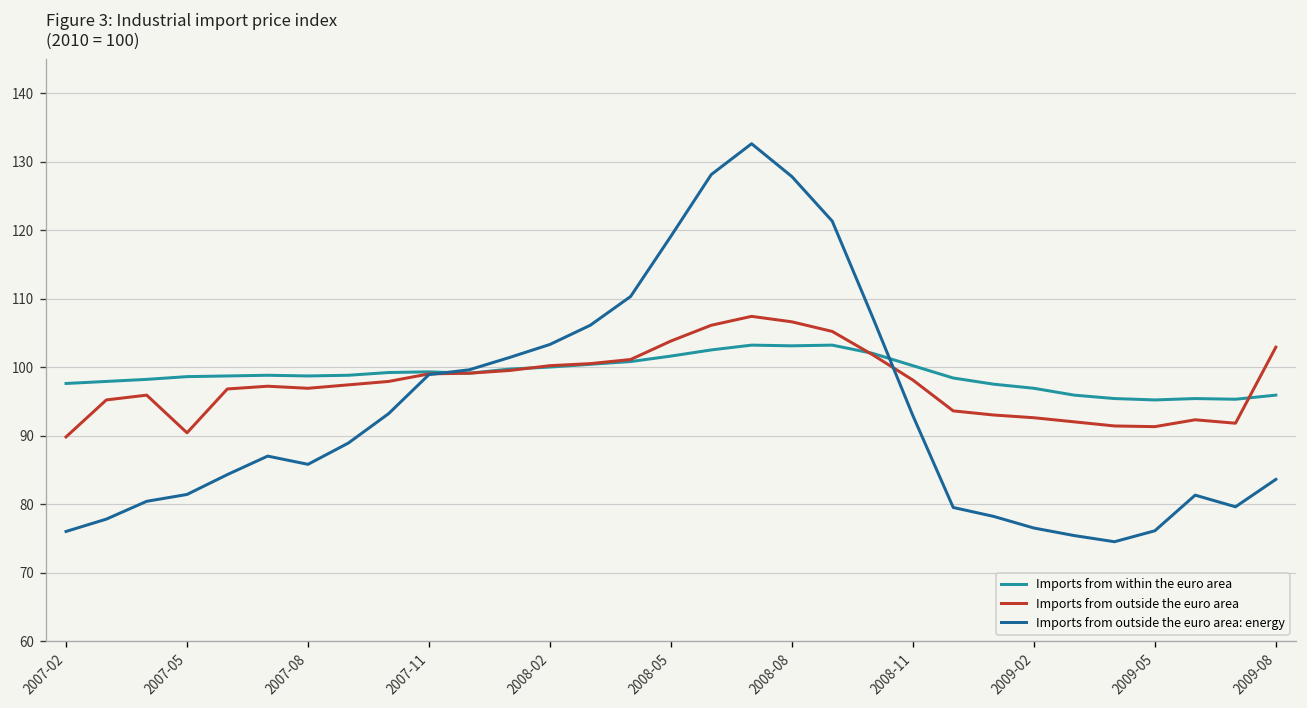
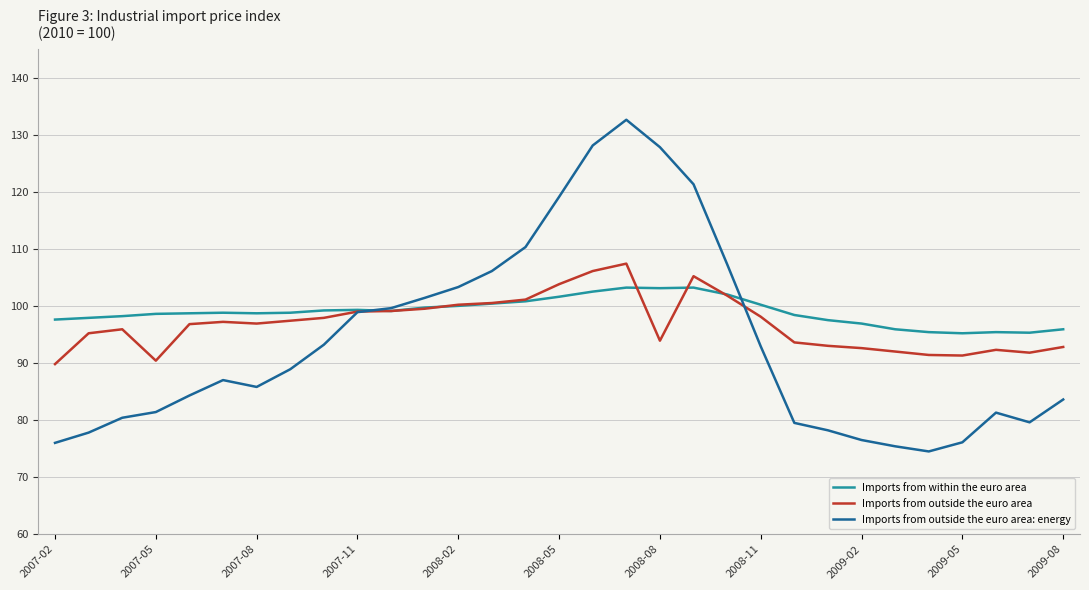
  {
    "Imports from outside the euro area": {
      "2007-02": 90,
      "2007-05": 90,
      "2007-08": 97,
      "2008-05": 104,
-     "2008-08": 107,
+     "2008-08": 94,
      "2008-11": 98,
      "2009-02": 93,
      "2009-05": 91,
-     "2009-08": 103
+     "2009-08": 93
    }
  }
